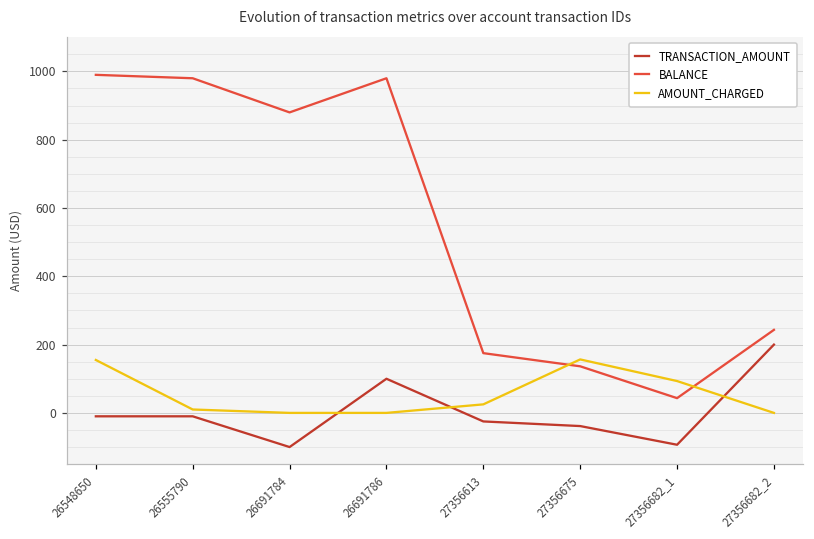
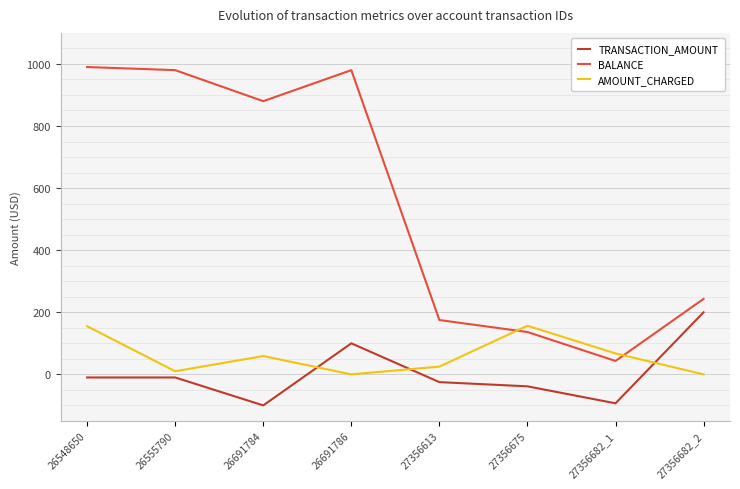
  {
    "AMOUNT_CHARGED": {
      "26548650": 160,
      "26555790": 10,
-     "26691784": 0,
+     "26691784": 60,
      "26691786": 0,
      "27356613": 30,
      "27356675": 160,
-     "27356682_1": 90,
+     "27356682_1": 70,
      "27356682_2": 0
    }
  }
